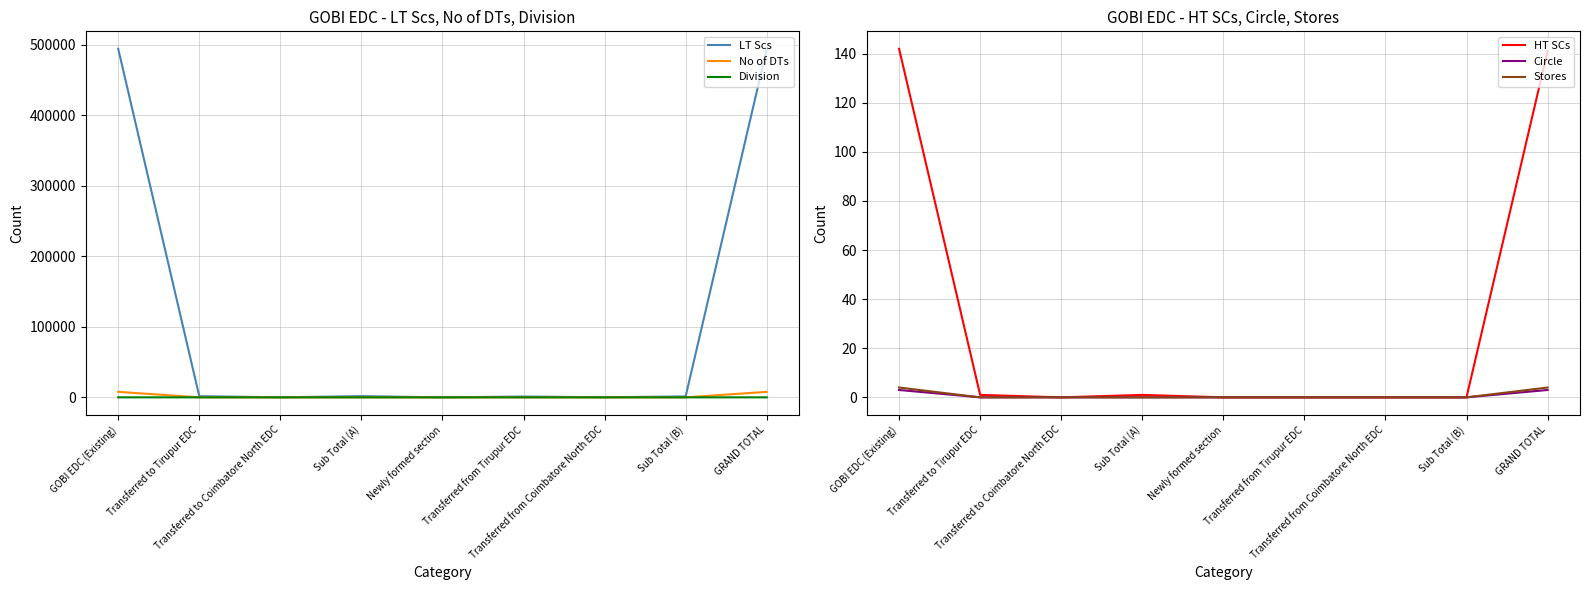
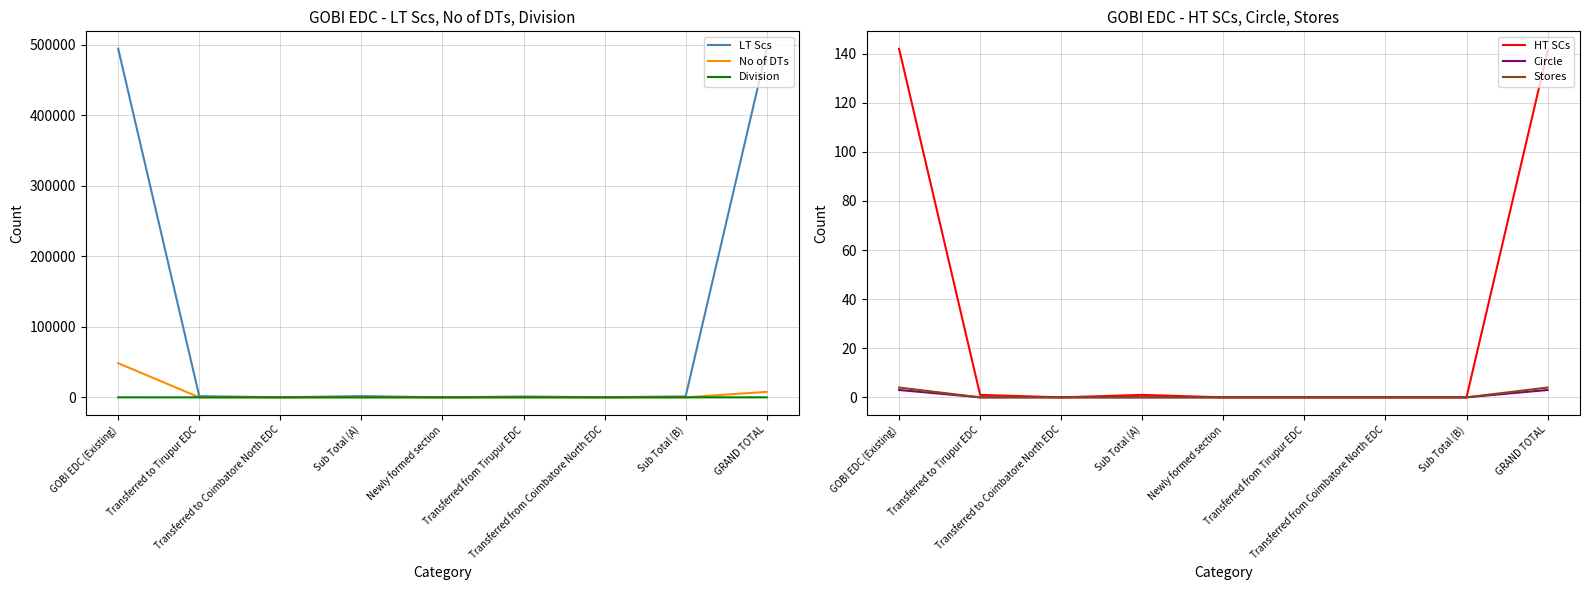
  {
    "GOBI EDC - LT Scs, No of DTs, Division": {
      "LT Scs": {
        "GOBI EDC (Existing)": 490000
      },
      "No of DTs": {
-       "GOBI EDC (Existing)": 10000,
+       "GOBI EDC (Existing)": 50000,
        "GRAND TOTAL": 10000
      },
      "Division": {
        "GOBI EDC (Existing)": 0,
        "GRAND TOTAL": 0
      }
    },
    "GOBI EDC - HT SCs, Circle, Stores": {
      "HT SCs": {
        "GOBI EDC (Existing)": 142
      }
    }
  }
